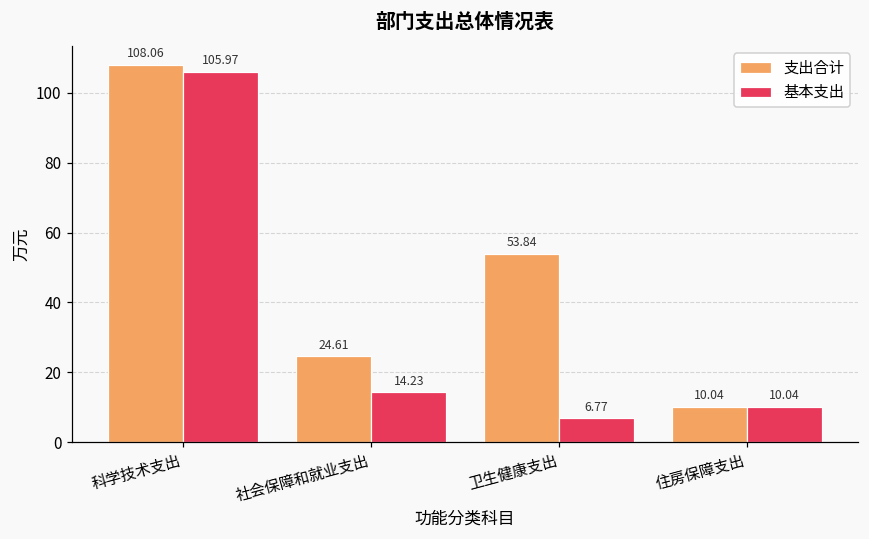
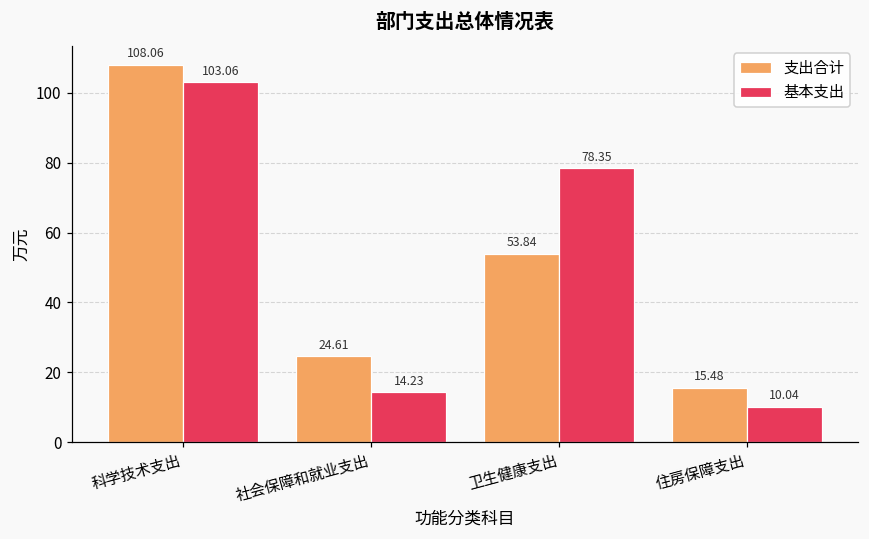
  {
    "支出合计": {
      "科学技术支出": 108.06,
      "社会保障和就业支出": 24.61,
      "卫生健康支出": 53.84,
-     "住房保障支出": 10.04
+     "住房保障支出": 15.48
    },
    "基本支出": {
-     "科学技术支出": 105.97,
+     "科学技术支出": 103.06,
      "社会保障和就业支出": 14.23,
-     "卫生健康支出": 6.77,
+     "卫生健康支出": 78.35,
      "住房保障支出": 10.04
    }
  }
